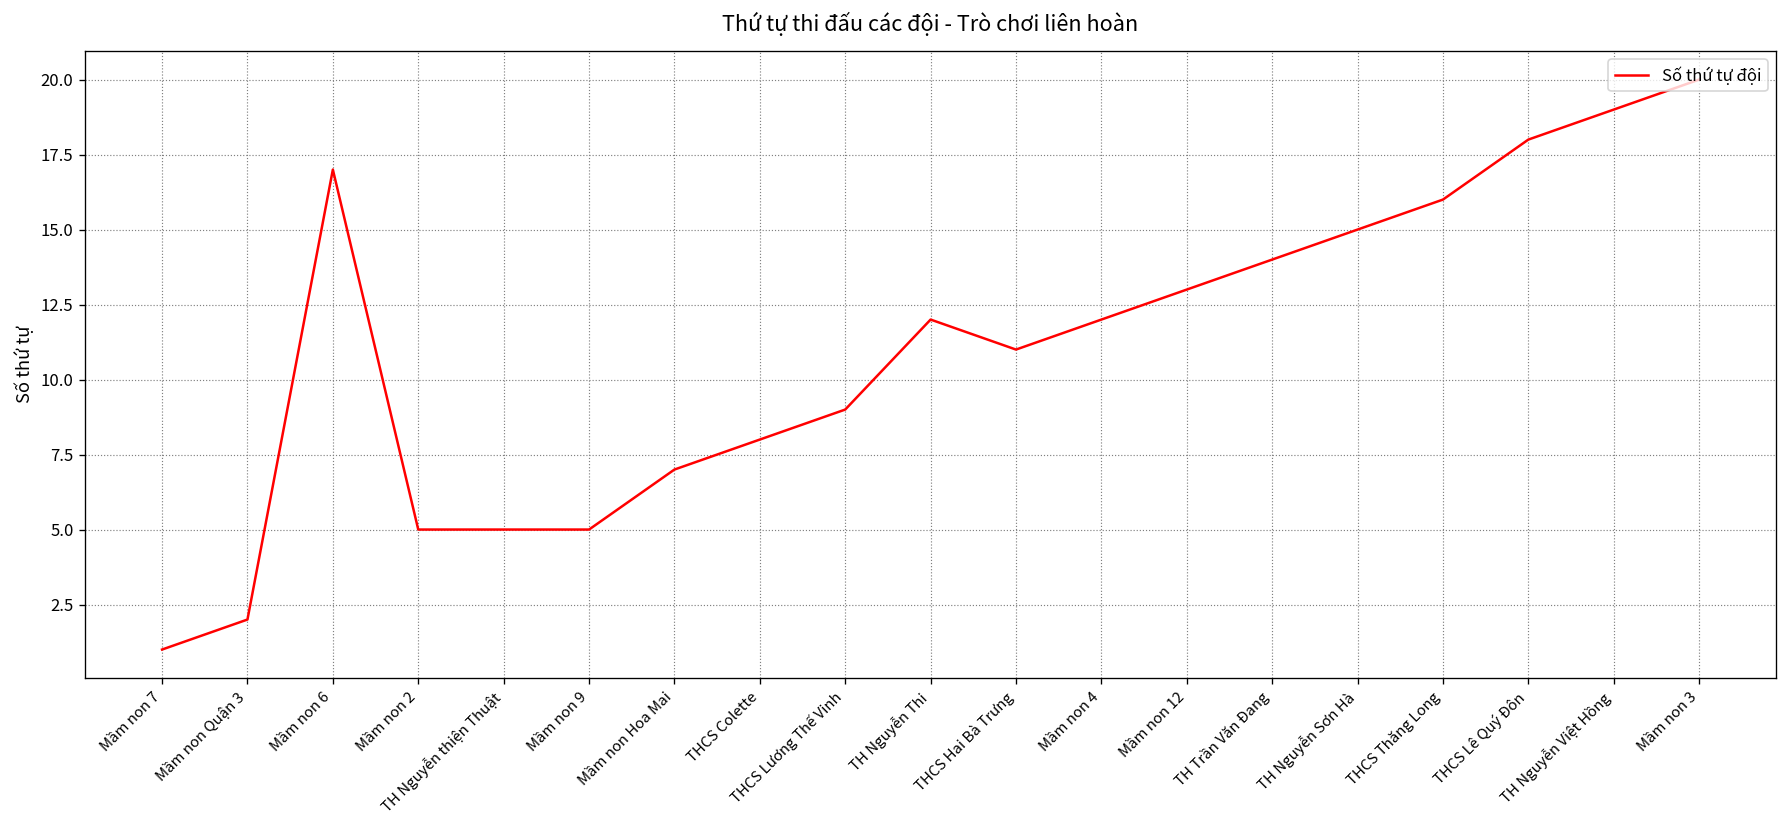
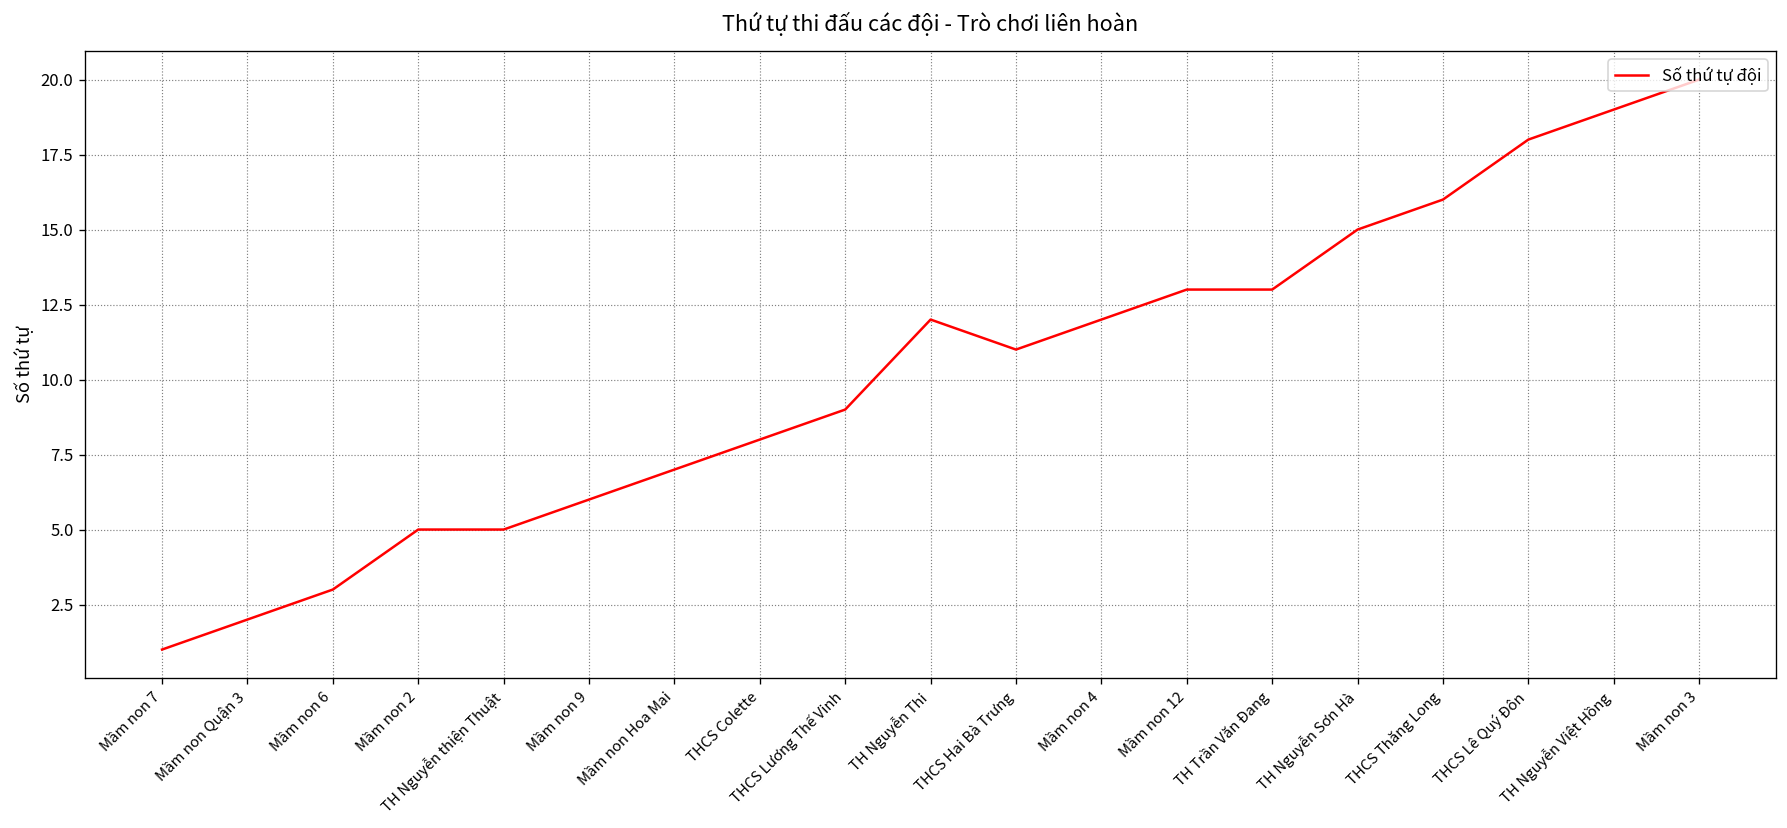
  {
    "Mầm non 7": 1,
    "Mầm non Quận 3": 2,
-   "Mầm non 6": 17,
+   "Mầm non 6": 3,
    "Mầm non 2": 5,
    "TH Nguyễn thiện Thuật": 5,
-   "Mầm non 9": 5,
+   "Mầm non 9": 6,
    "Mầm non Hoa Mai": 7,
    "THCS Colette": 8,
    "THCS Lương Thế Vinh": 9,
    "TH Nguyễn Thi": 12,
    "THCS Hai Bà Trưng": 11,
    "Mầm non 4": 12,
    "Mầm non 12": 13,
-   "TH Trần Văn Đang": 14,
+   "TH Trần Văn Đang": 13,
    "TH Nguyễn Sơn Hà": 15,
    "THCS Thăng Long": 16,
    "THCS Lê Quý Đôn": 18,
    "TH Nguyễn Việt Hồng": 19
  }
